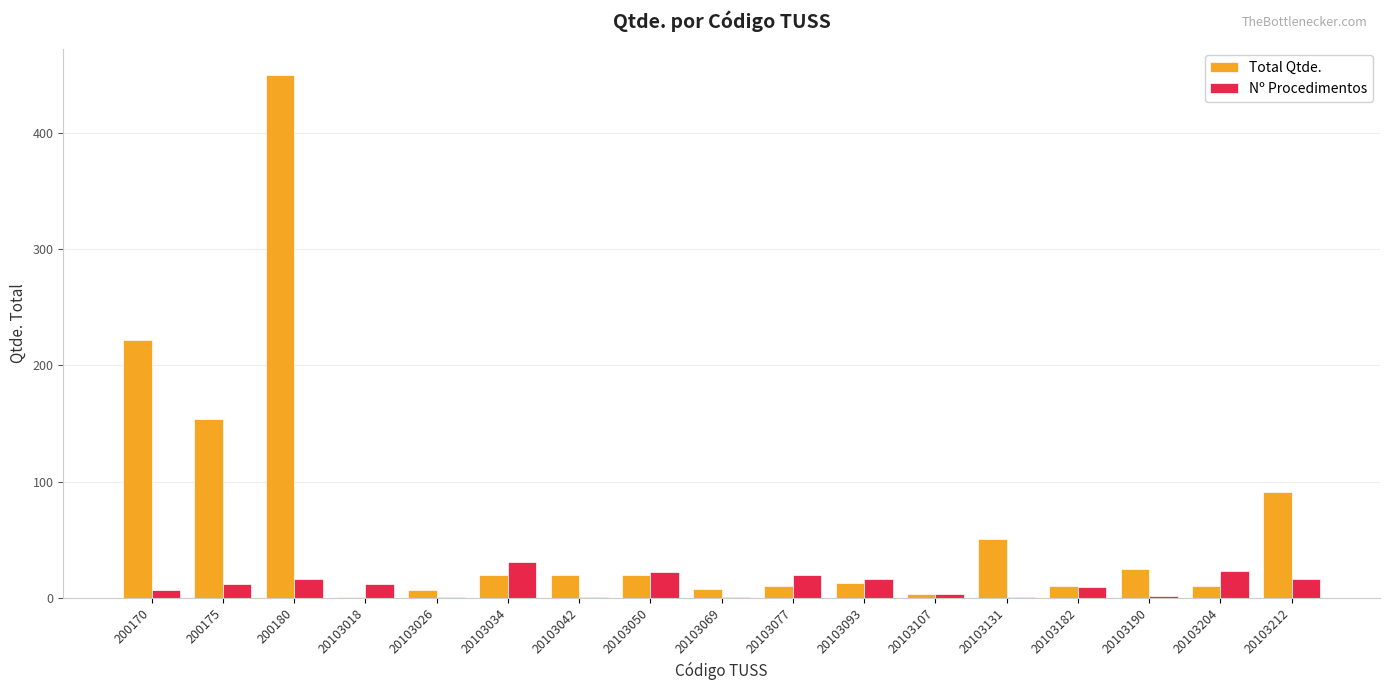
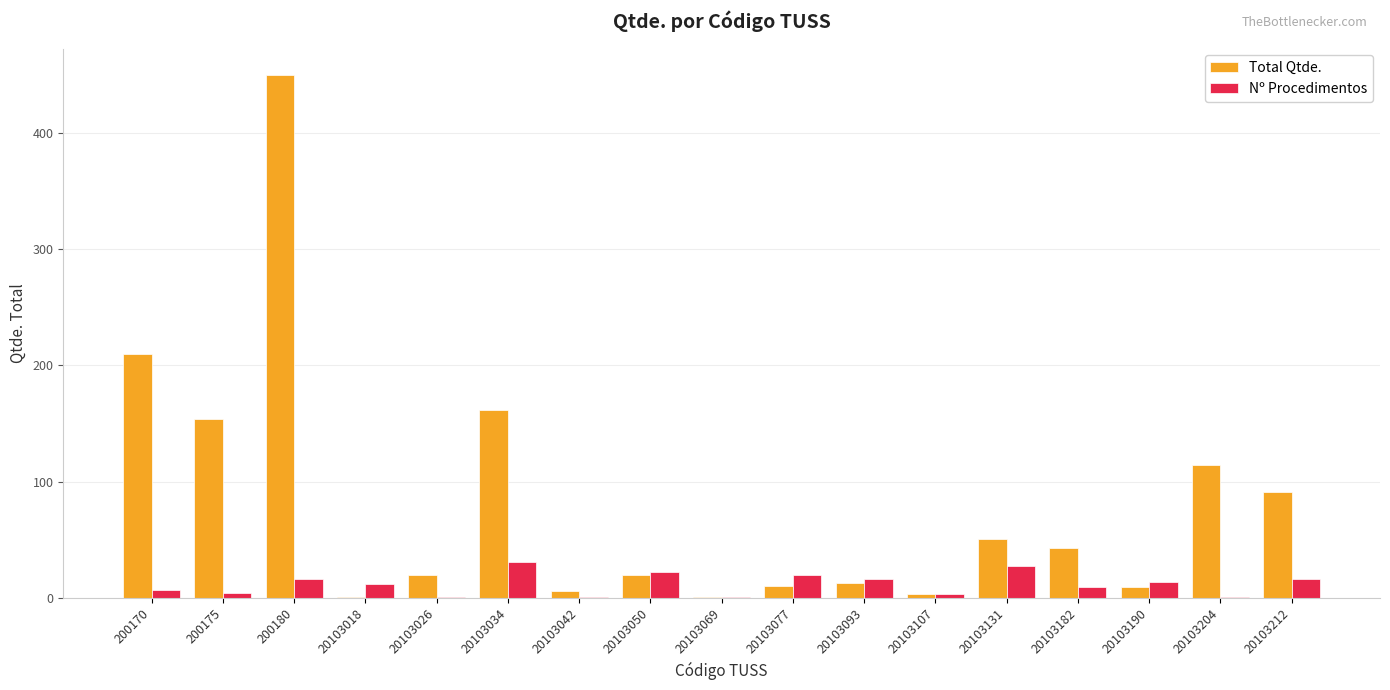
  {
    "Total Qtde.": {
-     "200170": 222,
+     "200170": 210,
      "200175": 154,
      "200180": 450,
-     "20103026": 7,
-     "20103034": 20,
-     "20103042": 20,
+     "20103026": 20,
+     "20103034": 162,
+     "20103042": 6,
      "20103050": 20,
-     "20103069": 8,
+     "20103069": 1,
      "20103077": 10,
      "20103093": 13,
      "20103107": 3,
      "20103131": 51,
-     "20103182": 10,
-     "20103190": 25,
-     "20103204": 10,
+     "20103182": 43,
+     "20103190": 9,
+     "20103204": 114,
      "20103212": 91
    },
    "Nº Procedimentos": {
      "200170": 7,
-     "200175": 12,
+     "200175": 4,
      "200180": 16,
      "20103018": 12,
      "20103034": 31,
      "20103050": 22,
      "20103077": 20,
      "20103093": 16,
      "20103107": 3,
-     "20103131": 1,
+     "20103131": 27,
      "20103182": 9,
-     "20103190": 2,
-     "20103204": 23,
+     "20103190": 14,
+     "20103204": 1,
      "20103212": 16
    }
  }
